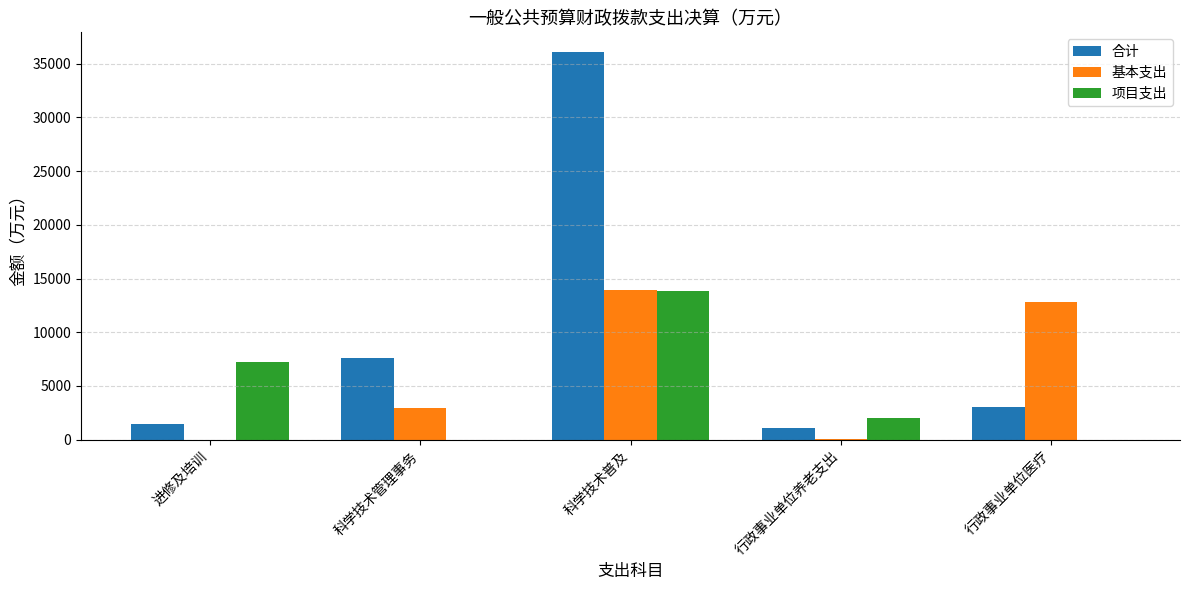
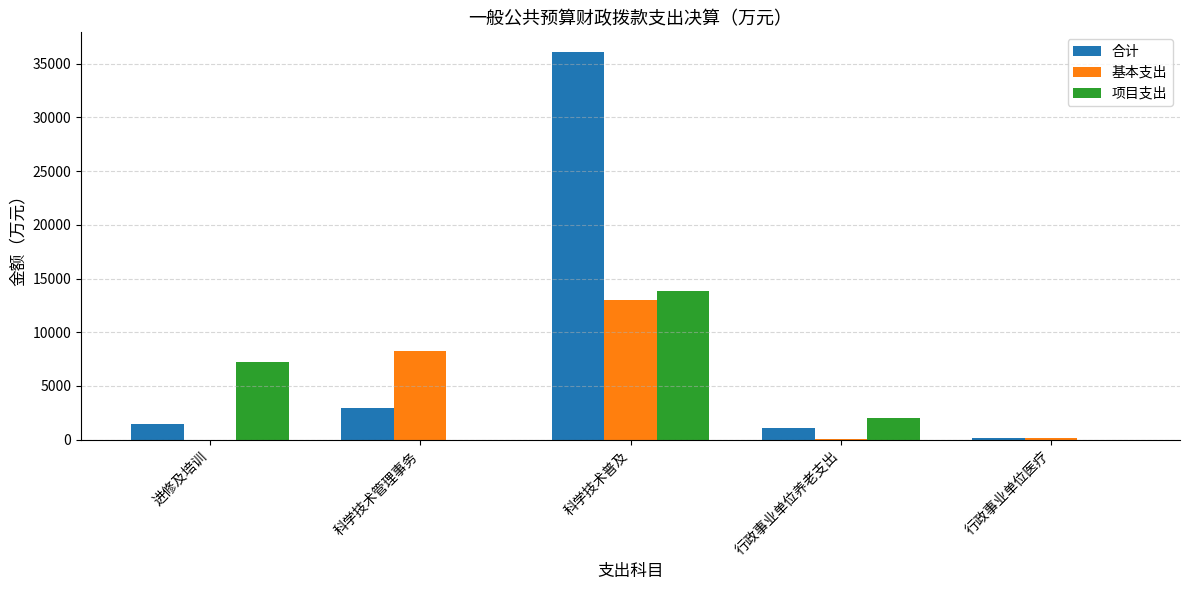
  {
    "合计": {
      "进修及培训": 1500,
-     "科学技术管理事务": 7600,
+     "科学技术管理事务": 3000,
      "科学技术普及": 36100,
      "行政事业单位养老支出": 1100,
-     "行政事业单位医疗": 3100
+     "行政事业单位医疗": 200
    },
    "基本支出": {
-     "科学技术管理事务": 3000,
-     "科学技术普及": 13900,
-     "行政事业单位医疗": 12800
+     "科学技术管理事务": 8300,
+     "科学技术普及": 13000,
+     "行政事业单位医疗": 200
    },
    "项目支出": {
      "进修及培训": 7200,
      "科学技术管理事务": 0,
      "科学技术普及": 13900,
      "行政事业单位养老支出": 2000,
      "行政事业单位医疗": 0
    }
  }
